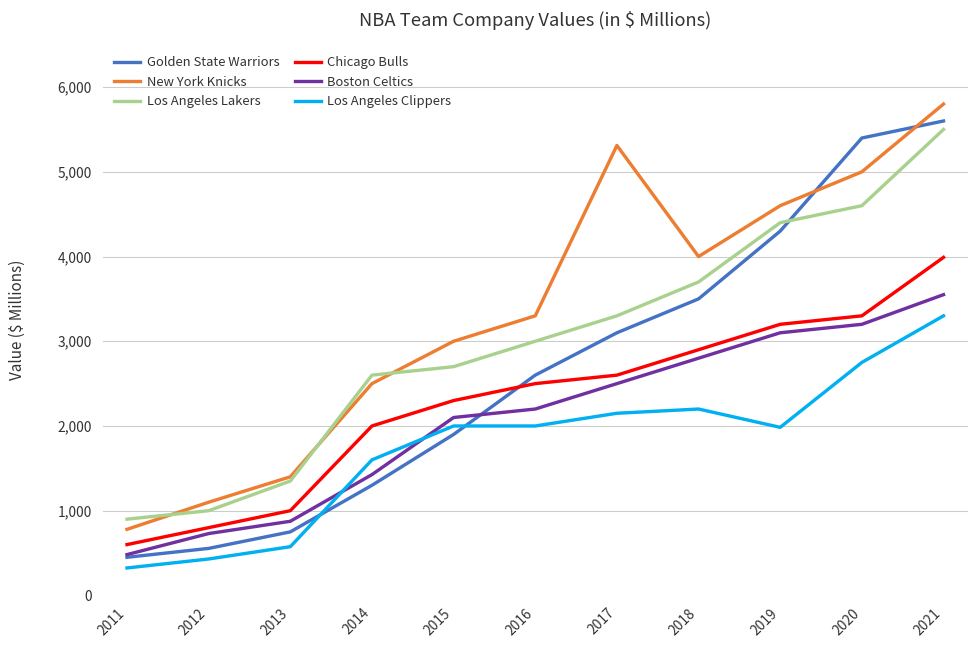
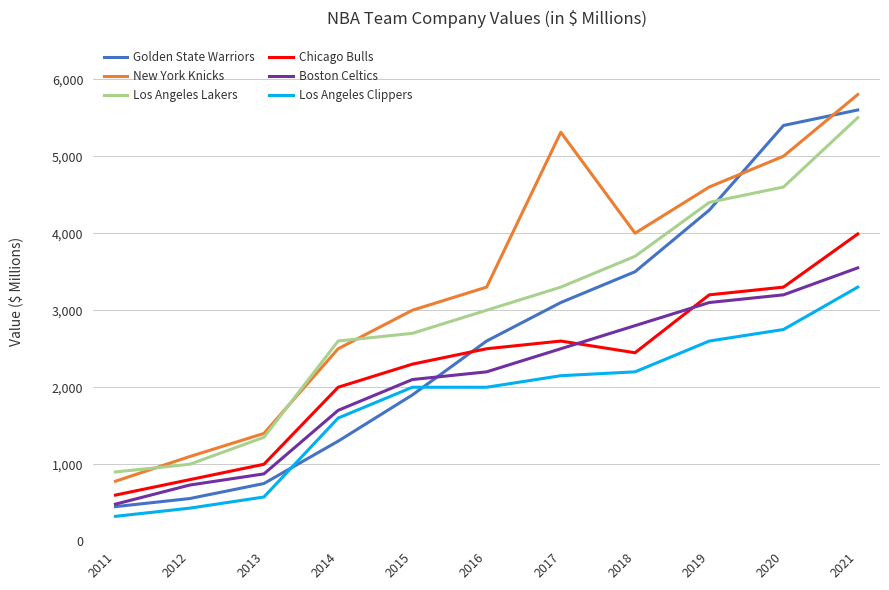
  {
    "Golden State Warriors": {
      "2012": "600",
      "2013": "800",
      "2014": "1,300",
      "2015": "1,900",
      "2016": "2,600",
      "2017": "3,100",
      "2018": "3,500",
      "2019": "4,300",
      "2020": "5,400",
      "2021": "5,600"
    },
    "New York Knicks": {
      "2011": "800",
      "2012": "1,100",
      "2013": "1,400",
      "2014": "2,500",
      "2015": "3,000",
      "2016": "3,300",
      "2017": "5,300",
      "2018": "4,000",
      "2019": "4,600",
      "2020": "5,000",
      "2021": "5,800"
    },
    "Los Angeles Lakers": {
      "2011": "900",
      "2012": "1,000",
      "2013": "1,400",
      "2014": "2,600",
      "2015": "2,700",
      "2016": "3,000",
      "2017": "3,300",
      "2018": "3,700",
      "2019": "4,400",
      "2020": "4,600",
      "2021": "5,500"
    },
    "Chicago Bulls": {
      "2011": "600",
      "2012": "800",
      "2013": "1,000",
      "2014": "2,000",
      "2015": "2,300",
      "2016": "2,500",
      "2017": "2,600",
-     "2018": "2,900",
+     "2018": "2,400",
      "2019": "3,200",
      "2020": "3,300",
      "2021": "4,000"
    },
    "Boston Celtics": {
      "2012": "700",
      "2013": "900",
-     "2014": "1,400",
+     "2014": "1,700",
      "2015": "2,100",
      "2016": "2,200",
      "2017": "2,500",
      "2018": "2,800",
      "2019": "3,100",
      "2020": "3,200",
      "2021": "3,600"
    },
    "Los Angeles Clippers": {
      "2011": "300",
      "2012": "400",
      "2013": "600",
      "2014": "1,600",
      "2015": "2,000",
      "2016": "2,000",
      "2017": "2,200",
      "2018": "2,200",
-     "2019": "2,000",
+     "2019": "2,600",
      "2020": "2,800",
      "2021": "3,300"
    }
  }
